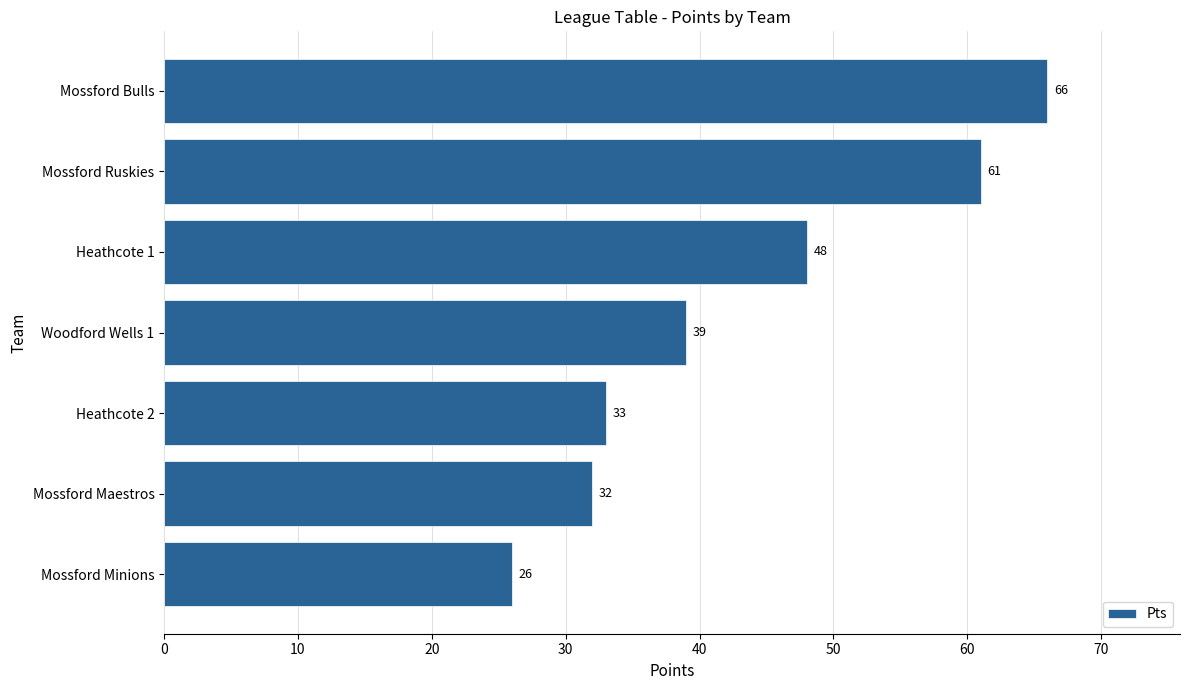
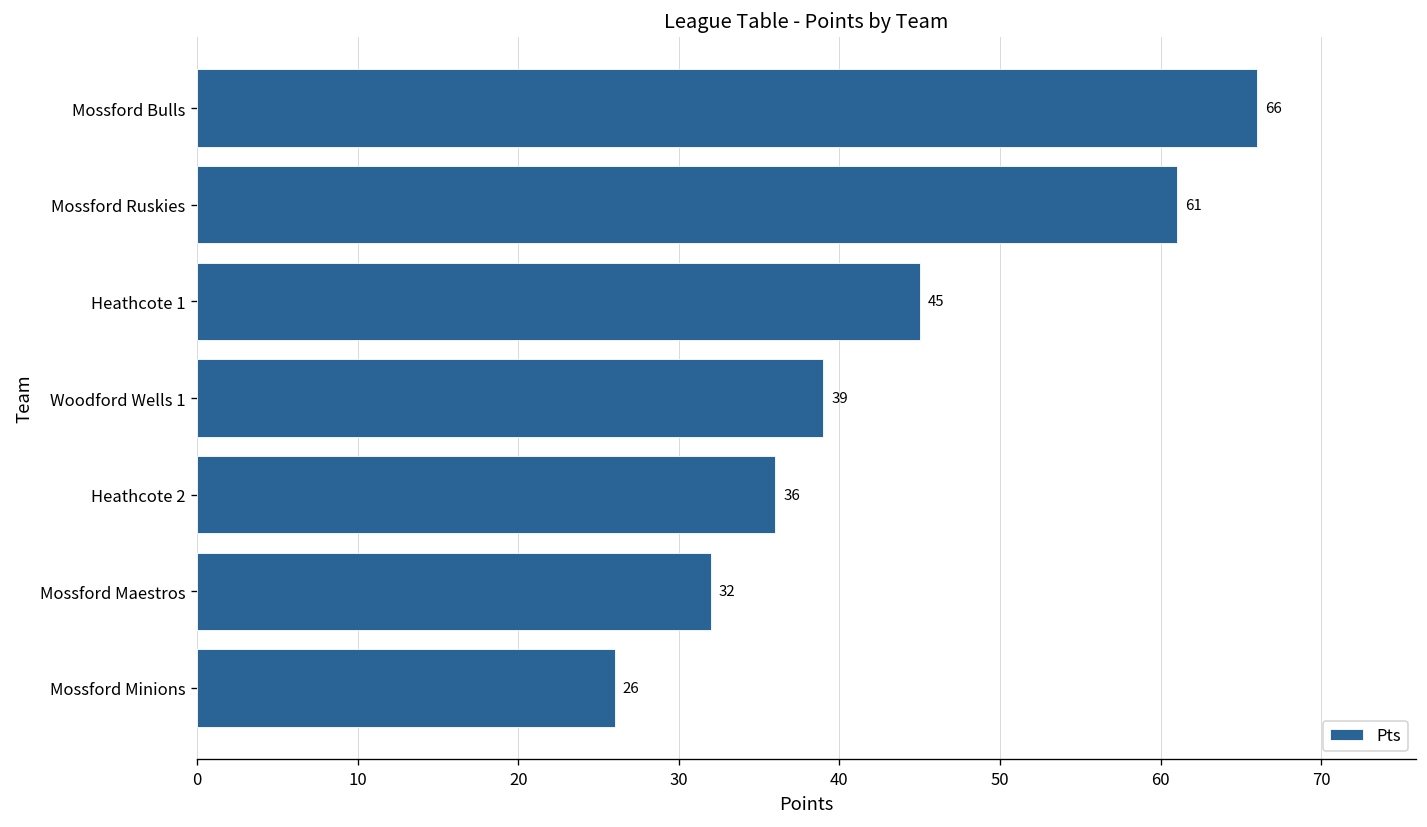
  {
    "Mossford Bulls": 66,
    "Mossford Ruskies": 61,
-   "Heathcote 1": 48,
+   "Heathcote 1": 45,
    "Woodford Wells 1": 39,
-   "Heathcote 2": 33,
+   "Heathcote 2": 36,
    "Mossford Maestros": 32,
    "Mossford Minions": 26
  }
